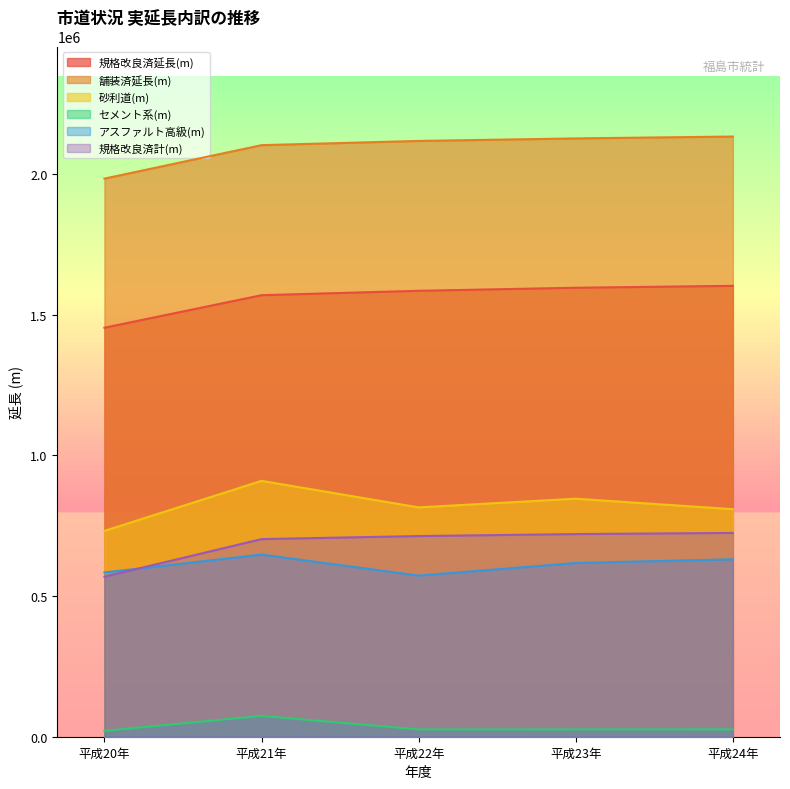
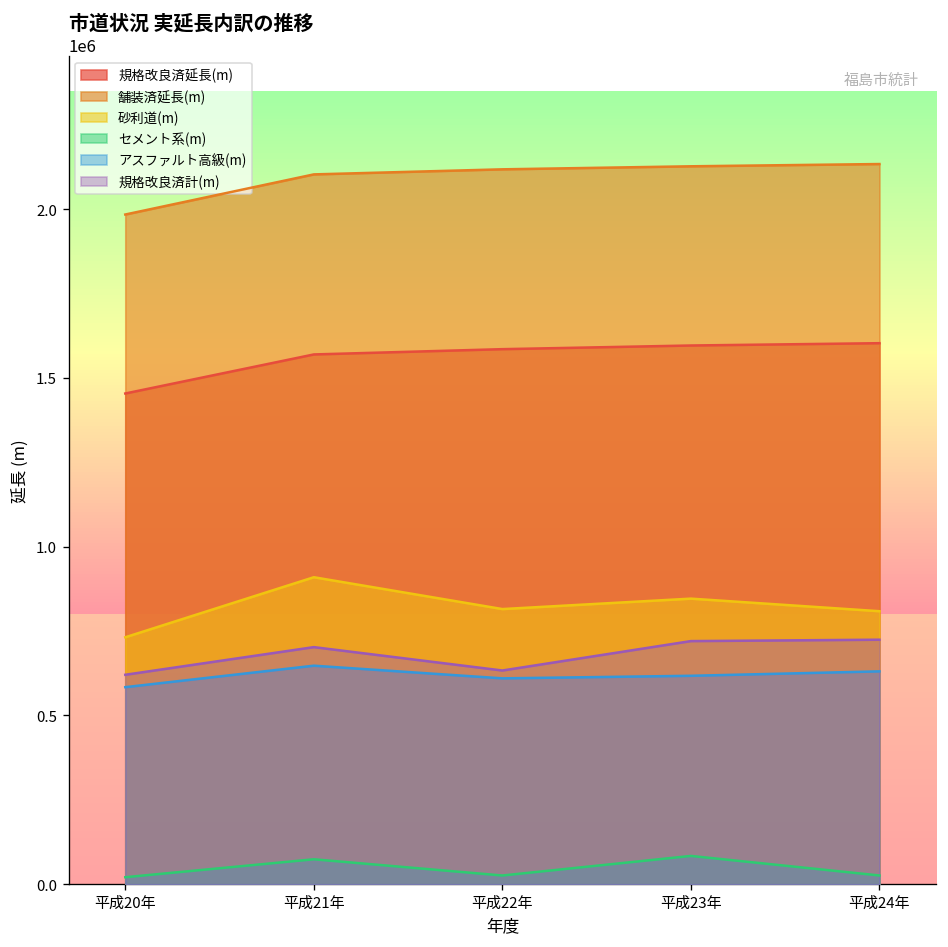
  {
    "砂利道(m)": {
      "平成20年": 730000,
      "平成21年": 910000,
      "平成22年": 820000,
      "平成23年": 850000,
      "平成24年": 810000
    },
    "セメント系(m)": {
      "平成20年": 20000,
      "平成21年": 70000,
      "平成22年": 30000,
-     "平成23年": 30000,
+     "平成23年": 80000,
      "平成24年": 30000
    },
    "アスファルト高級(m)": {
      "平成20年": 580000,
      "平成21年": 650000,
-     "平成22年": 570000,
+     "平成22年": 610000,
      "平成23年": 620000,
      "平成24年": 630000
    },
    "規格改良済計(m)": {
-     "平成20年": 570000,
+     "平成20年": 620000,
      "平成21年": 700000,
-     "平成22年": 710000,
+     "平成22年": 630000,
      "平成23年": 720000,
      "平成24年": 720000
    }
  }
